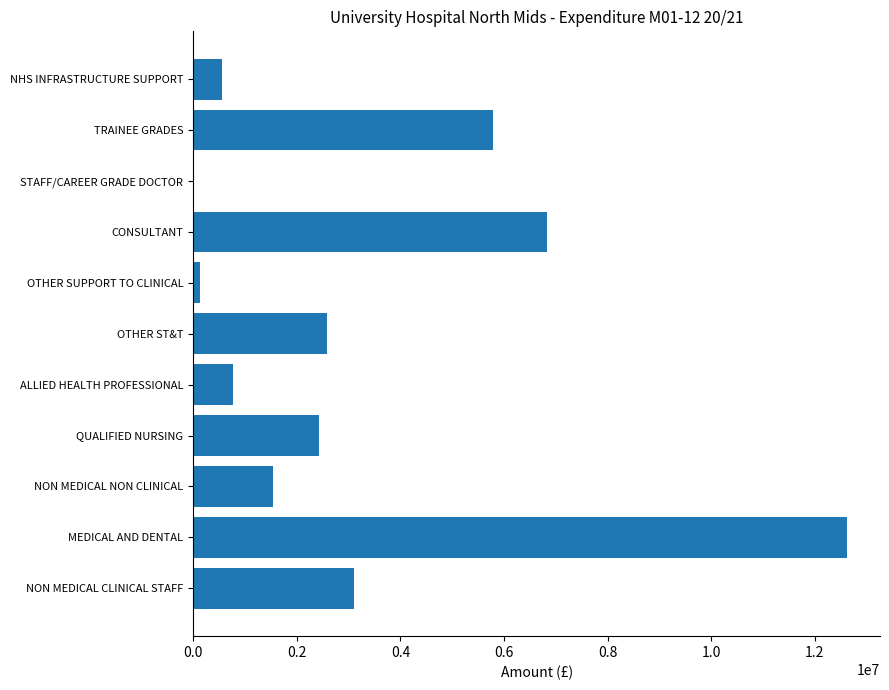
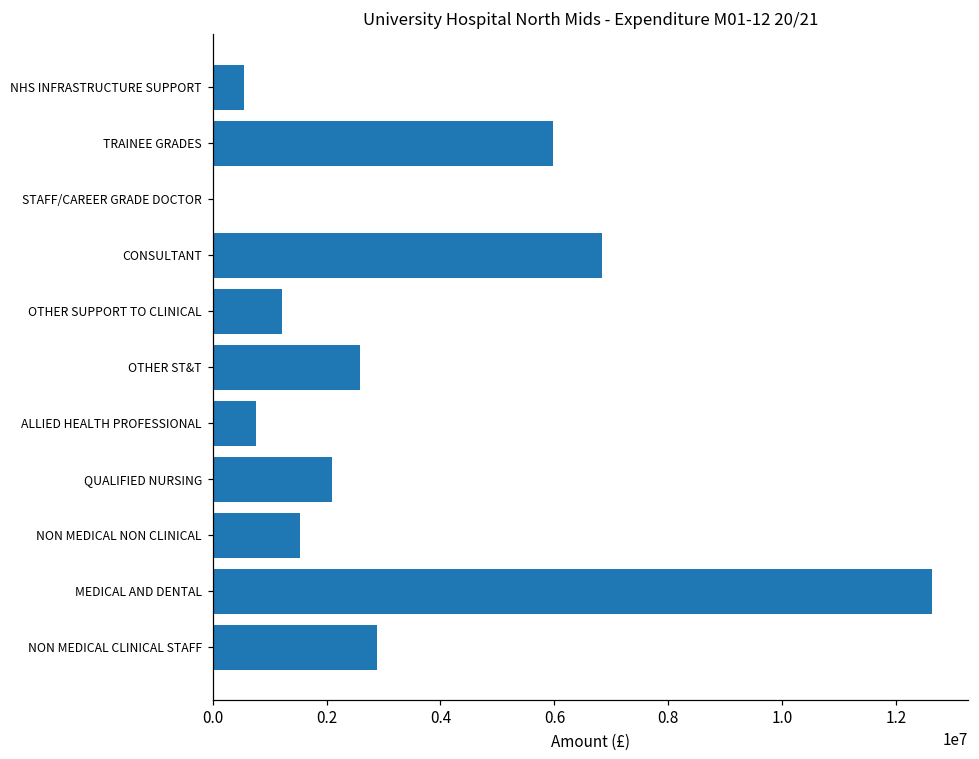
  {
    "NHS INFRASTRUCTURE SUPPORT": 600000,
-   "TRAINEE GRADES": 5800000,
+   "TRAINEE GRADES": 6000000,
    "CONSULTANT": 6800000,
-   "OTHER SUPPORT TO CLINICAL": 100000,
+   "OTHER SUPPORT TO CLINICAL": 1200000,
    "OTHER ST&T": 2600000,
    "ALLIED HEALTH PROFESSIONAL": 800000,
-   "QUALIFIED NURSING": 2400000,
+   "QUALIFIED NURSING": 2100000,
    "NON MEDICAL NON CLINICAL": 1500000,
    "MEDICAL AND DENTAL": 12600000,
-   "NON MEDICAL CLINICAL STAFF": 3100000
+   "NON MEDICAL CLINICAL STAFF": 2900000
  }
